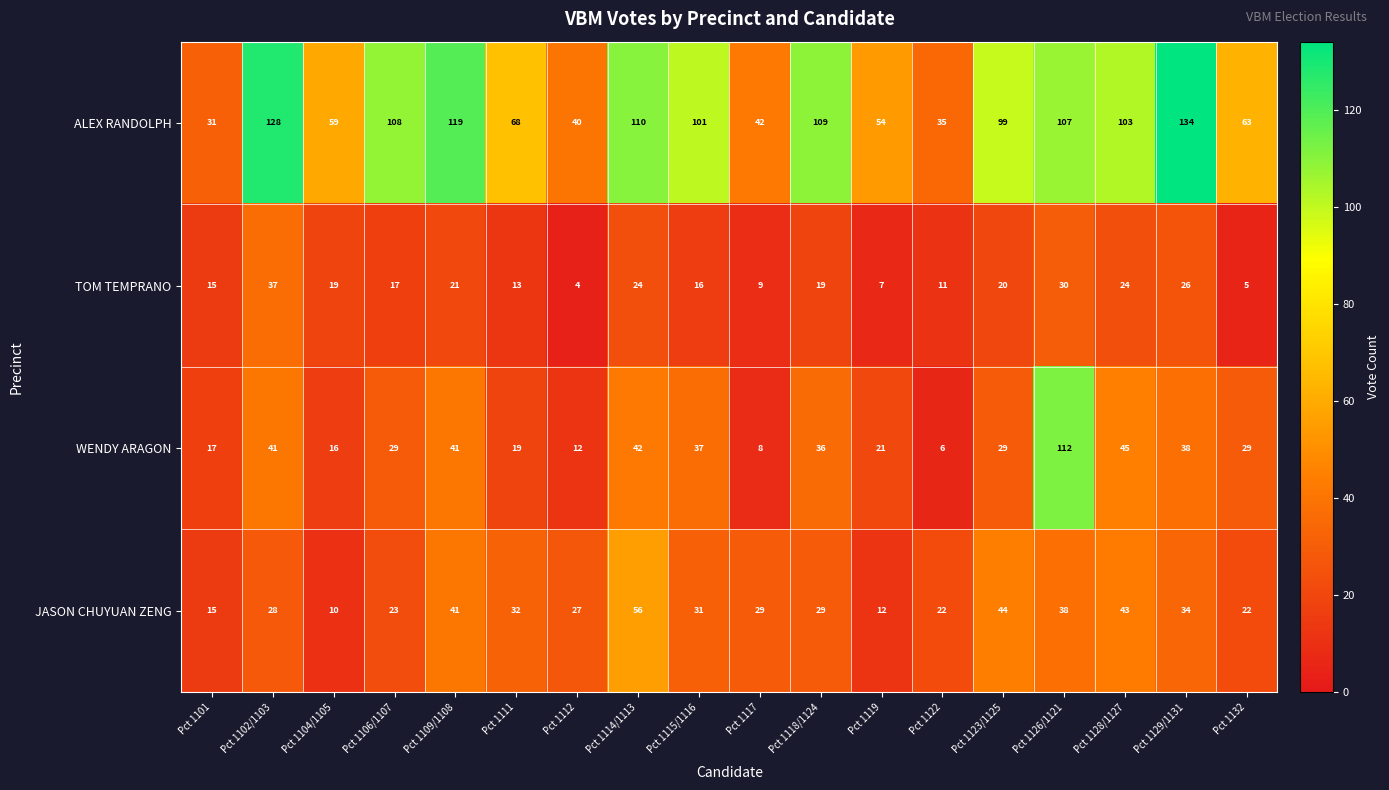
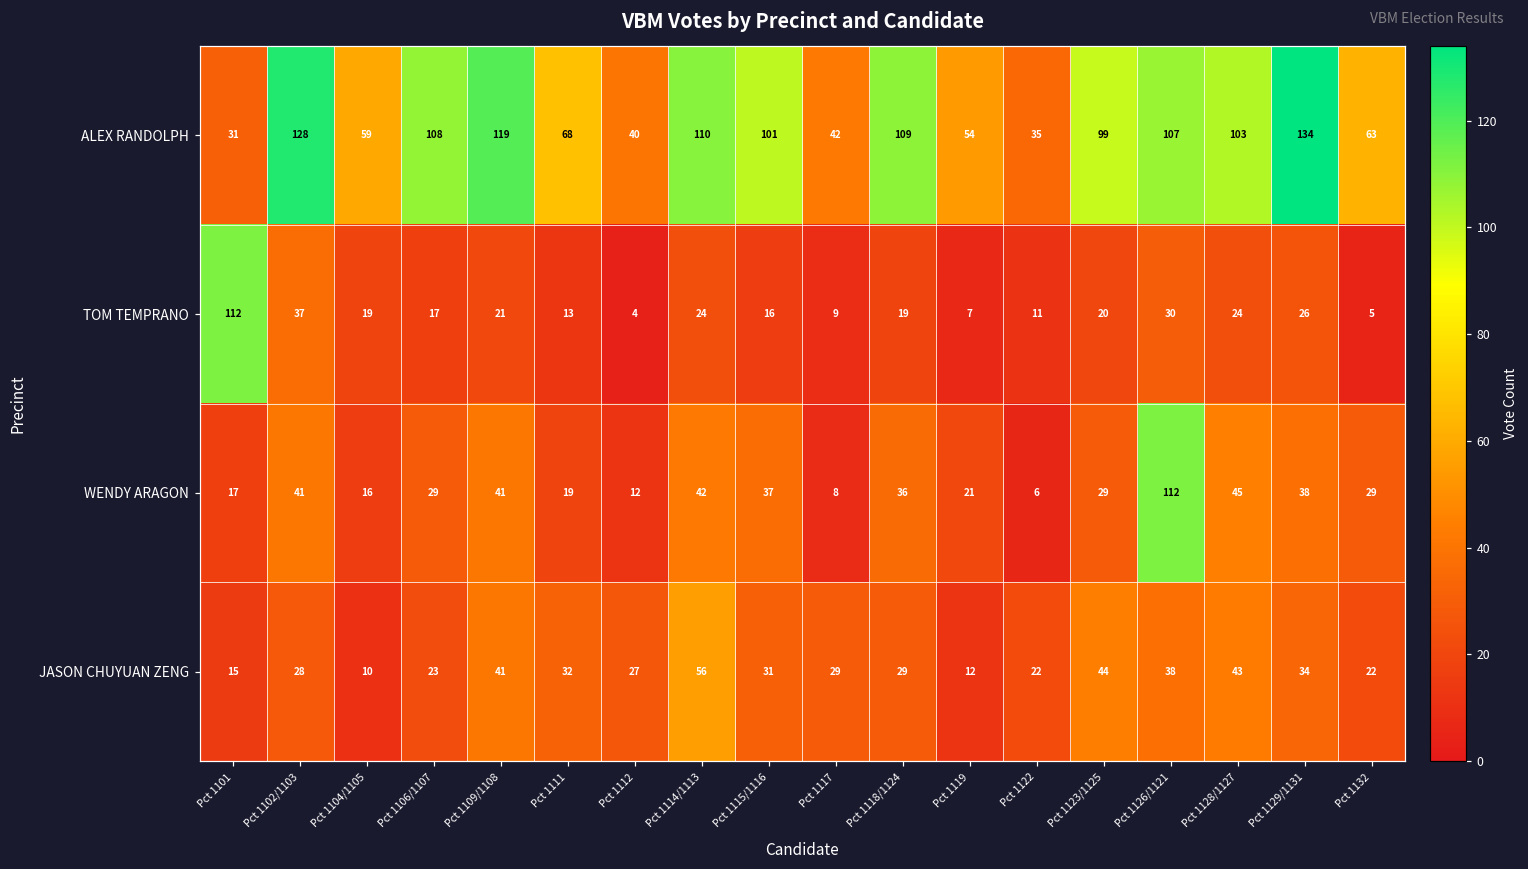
  {
    "ALEX RANDOLPH": {
      "Pct 1101": 31,
      "Pct 1102/1103": 128,
      "Pct 1104/1105": 59,
      "Pct 1106/1107": 108,
      "Pct 1109/1108": 119,
      "Pct 1111": 68,
      "Pct 1112": 40,
      "Pct 1114/1113": 110,
      "Pct 1115/1116": 101,
      "Pct 1117": 42,
      "Pct 1118/1124": 109,
      "Pct 1119": 54,
      "Pct 1122": 35,
      "Pct 1123/1125": 99,
      "Pct 1126/1121": 107,
      "Pct 1128/1127": 103,
      "Pct 1129/1131": 134,
      "Pct 1132": 63
    },
    "TOM TEMPRANO": {
-     "Pct 1101": 15,
+     "Pct 1101": 112,
      "Pct 1102/1103": 37,
      "Pct 1104/1105": 19,
      "Pct 1106/1107": 17,
      "Pct 1109/1108": 21,
      "Pct 1111": 13,
      "Pct 1112": 4,
      "Pct 1114/1113": 24,
      "Pct 1115/1116": 16,
      "Pct 1117": 9,
      "Pct 1118/1124": 19,
      "Pct 1119": 7,
      "Pct 1122": 11,
      "Pct 1123/1125": 20,
      "Pct 1126/1121": 30,
      "Pct 1128/1127": 24,
      "Pct 1129/1131": 26,
      "Pct 1132": 5
    },
    "WENDY ARAGON": {
      "Pct 1101": 17,
      "Pct 1102/1103": 41,
      "Pct 1104/1105": 16,
      "Pct 1106/1107": 29,
      "Pct 1109/1108": 41,
      "Pct 1111": 19,
      "Pct 1112": 12,
      "Pct 1114/1113": 42,
      "Pct 1115/1116": 37,
      "Pct 1117": 8,
      "Pct 1118/1124": 36,
      "Pct 1119": 21,
      "Pct 1122": 6,
      "Pct 1123/1125": 29,
      "Pct 1126/1121": 112,
      "Pct 1128/1127": 45,
      "Pct 1129/1131": 38,
      "Pct 1132": 29
    },
    "JASON CHUYUAN ZENG": {
      "Pct 1101": 15,
      "Pct 1102/1103": 28,
      "Pct 1104/1105": 10,
      "Pct 1106/1107": 23,
      "Pct 1109/1108": 41,
      "Pct 1111": 32,
      "Pct 1112": 27,
      "Pct 1114/1113": 56,
      "Pct 1115/1116": 31,
      "Pct 1117": 29,
      "Pct 1118/1124": 29,
      "Pct 1119": 12,
      "Pct 1122": 22,
      "Pct 1123/1125": 44,
      "Pct 1126/1121": 38,
      "Pct 1128/1127": 43,
      "Pct 1129/1131": 34,
      "Pct 1132": 22
    }
  }
